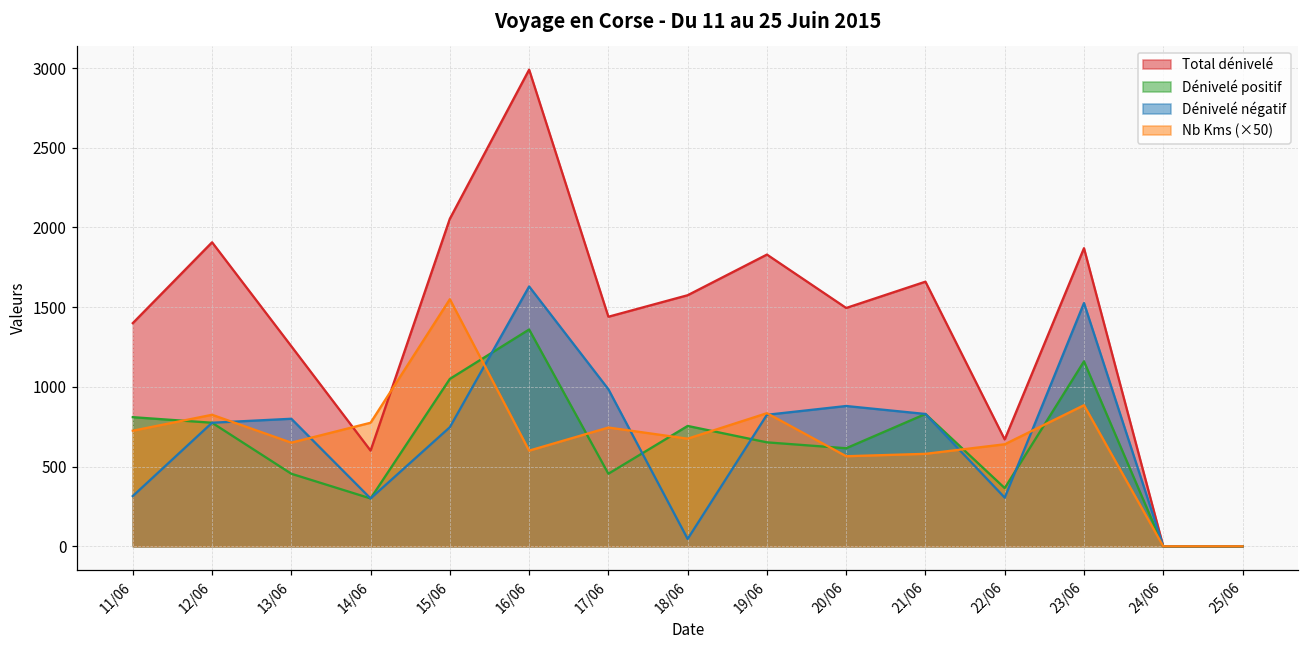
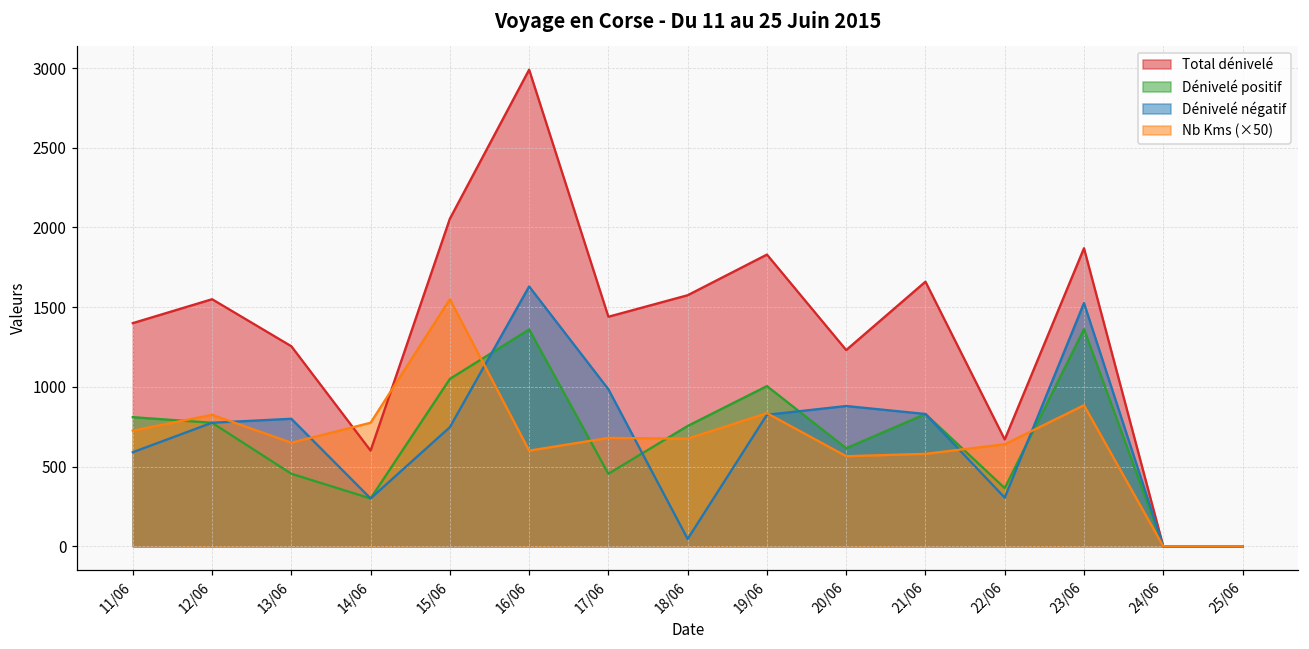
  {
    "Total dénivelé": {
      "11/06": 1400,
-     "12/06": 1910,
+     "12/06": 1550,
      "13/06": 1260,
      "14/06": 600,
      "15/06": 2060,
      "16/06": 2990,
      "17/06": 1440,
      "18/06": 1580,
      "19/06": 1830,
-     "20/06": 1500,
+     "20/06": 1230,
      "21/06": 1660,
      "22/06": 670,
      "23/06": 1870
    },
    "Dénivelé positif": {
      "11/06": 810,
      "13/06": 460,
      "15/06": 1050,
      "16/06": 1360,
      "17/06": 460,
      "18/06": 760,
-     "19/06": 650,
+     "19/06": 1010,
      "20/06": 620,
      "22/06": 370,
-     "23/06": 1160
+     "23/06": 1360
    },
    "Dénivelé négatif": {
-     "11/06": 320,
+     "11/06": 590,
      "13/06": 800,
      "15/06": 750,
      "16/06": 1630,
      "17/06": 990,
      "18/06": 50,
      "20/06": 880,
      "22/06": 310,
      "23/06": 1530
    },
    "Nb Kms (×50)": {
      "11/06": 730,
      "12/06": 830,
      "13/06": 650,
      "14/06": 780,
      "15/06": 1550,
      "16/06": 600,
-     "17/06": 750,
+     "17/06": 680,
      "18/06": 680,
      "20/06": 570,
      "21/06": 580,
      "22/06": 640,
      "23/06": 890
    }
  }
